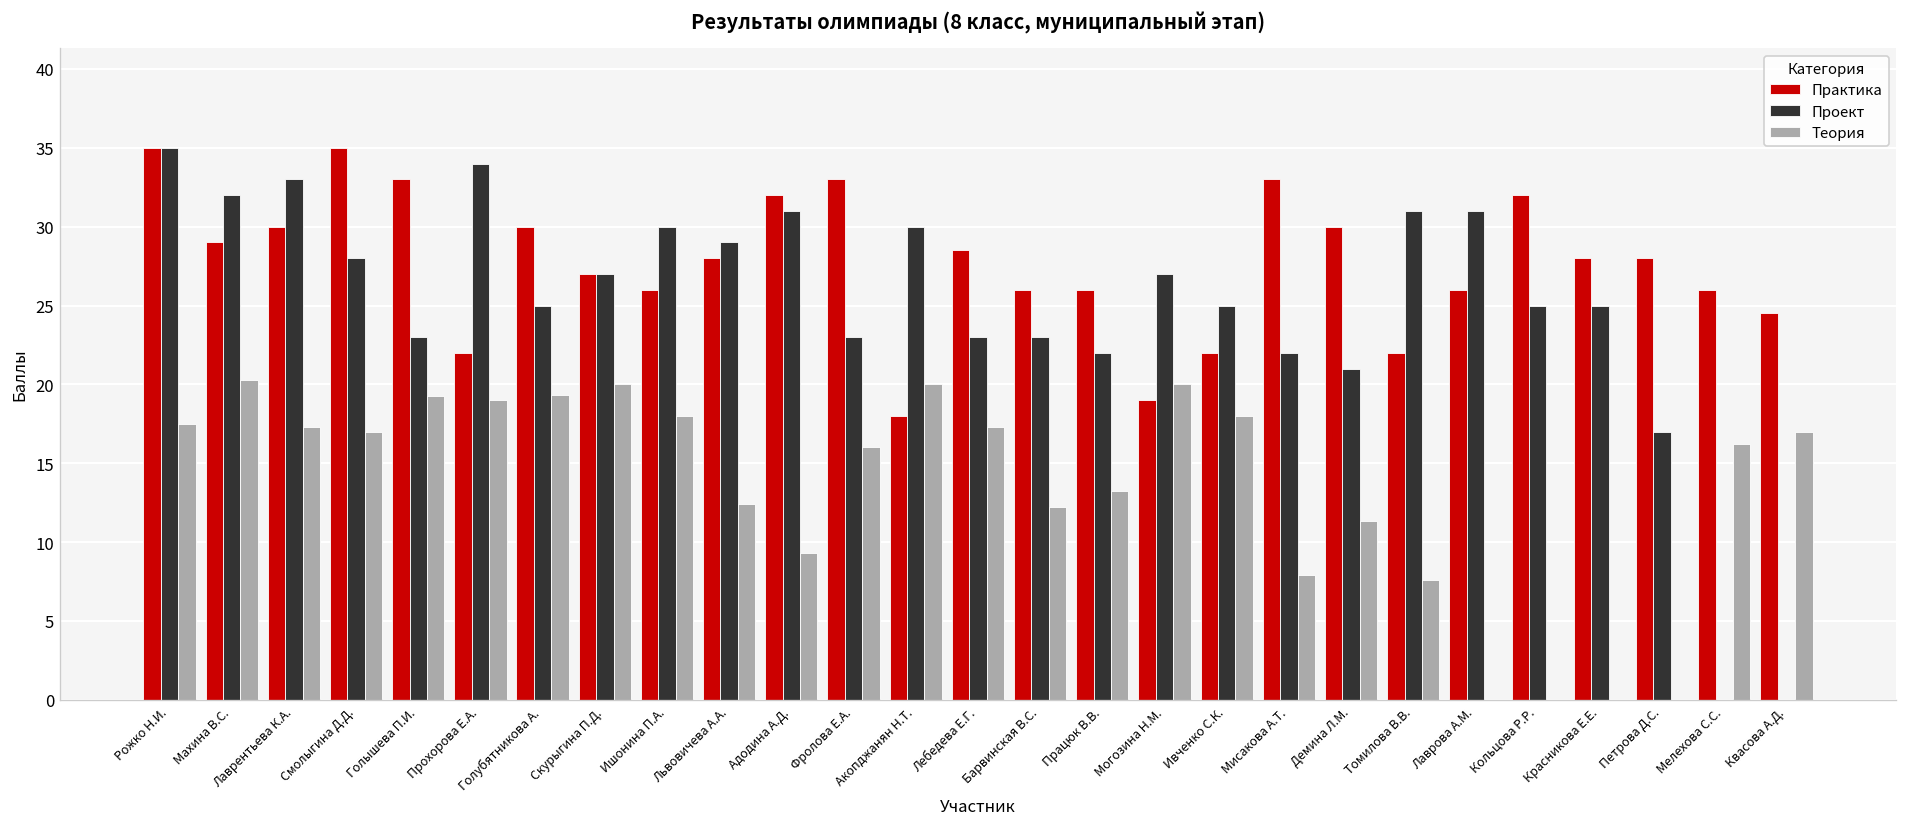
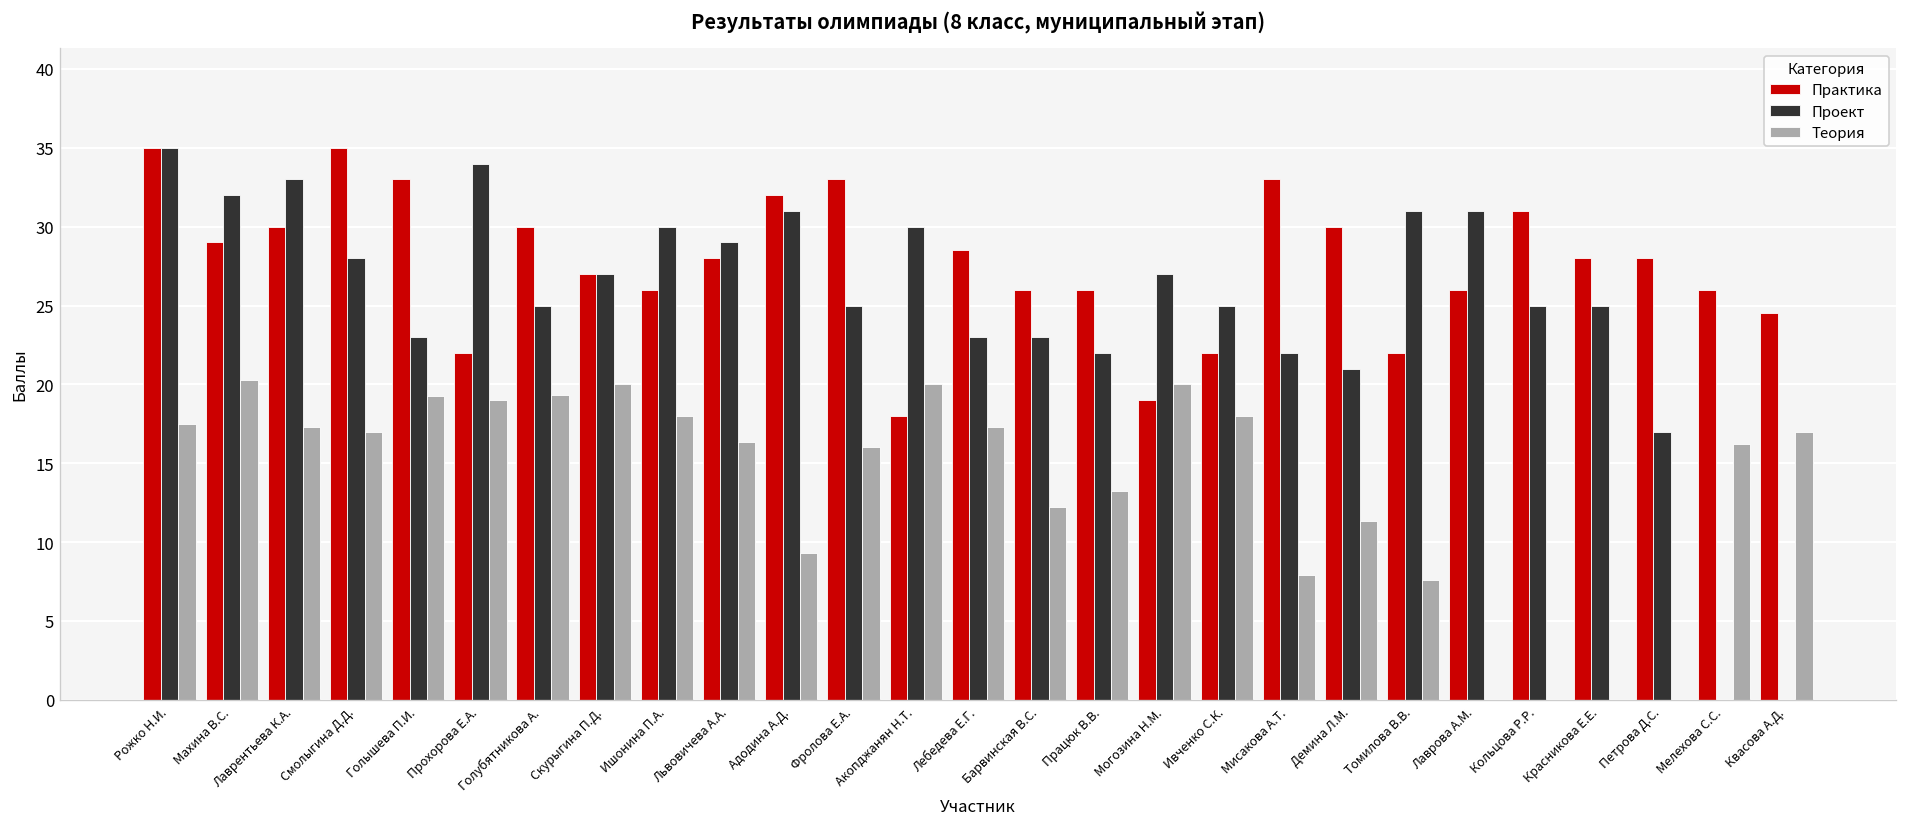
  {
    "Практика": {
      "Рожко Н.И.": 35,
      "Махина В.С.": 29,
      "Лаврентьева К.А.": 30,
      "Смолыгина Д.Д.": 35,
      "Голышева П.И.": 33,
      "Прохорова Е.А.": 22,
      "Голубятникова А.": 30,
      "Скурыгина П.Д.": 27,
      "Ишонина П.А.": 26,
      "Львовичева А.А.": 28,
      "Адодина А.Д.": 32,
      "Фролова Е.А.": 33,
      "Акопджанян Н.Т.": 18,
      "Лебедева Е.Г.": 28.5,
      "Барвинская В.С.": 26,
      "Працюк В.В.": 26,
      "Могозина Н.М.": 19,
      "Ивченко С.К.": 22,
      "Мисакова А.Т.": 33,
      "Демина Л.М.": 30,
      "Томилова В.В.": 22,
      "Лаврова А.М.": 26,
-     "Кольцова Р.Р.": 32,
+     "Кольцова Р.Р.": 31,
      "Красникова Е.Е.": 28,
      "Петрова Д.С.": 28,
      "Мелехова С.С.": 26,
      "Квасова А.Д.": 24.5
    },
    "Проект": {
      "Рожко Н.И.": 35,
      "Махина В.С.": 32,
      "Лаврентьева К.А.": 33,
      "Смолыгина Д.Д.": 28,
      "Голышева П.И.": 23,
      "Прохорова Е.А.": 34,
      "Голубятникова А.": 25,
      "Скурыгина П.Д.": 27,
      "Ишонина П.А.": 30,
      "Львовичева А.А.": 29,
      "Адодина А.Д.": 31,
-     "Фролова Е.А.": 23,
+     "Фролова Е.А.": 25,
      "Акопджанян Н.Т.": 30,
      "Лебедева Е.Г.": 23,
      "Барвинская В.С.": 23,
      "Працюк В.В.": 22,
      "Могозина Н.М.": 27,
      "Ивченко С.К.": 25,
      "Мисакова А.Т.": 22,
      "Демина Л.М.": 21,
      "Томилова В.В.": 31,
      "Лаврова А.М.": 31,
      "Кольцова Р.Р.": 25,
      "Красникова Е.Е.": 25,
      "Петрова Д.С.": 17,
      "Мелехова С.С.": 0,
      "Квасова А.Д.": 0
    },
    "Теория": {
      "Рожко Н.И.": 17.5,
      "Махина В.С.": 20.3,
      "Лаврентьева К.А.": 17.3,
      "Смолыгина Д.Д.": 17.0,
      "Голышева П.И.": 19.3,
      "Прохорова Е.А.": 19.0,
      "Голубятникова А.": 19.3,
      "Скурыгина П.Д.": 20.0,
      "Ишонина П.А.": 18.0,
-     "Львовичева А.А.": 12.4,
+     "Львовичева А.А.": 16.3,
      "Адодина А.Д.": 9.3,
      "Фролова Е.А.": 16.0,
      "Акопджанян Н.Т.": 20.0,
      "Лебедева Е.Г.": 17.3,
      "Барвинская В.С.": 12.3,
      "Працюк В.В.": 13.3,
      "Могозина Н.М.": 20.0,
      "Ивченко С.К.": 18.0,
      "Мисакова А.Т.": 7.9,
      "Демина Л.М.": 11.3,
      "Томилова В.В.": 7.6,
      "Лаврова А.М.": 0.0,
      "Кольцова Р.Р.": 0.0,
      "Красникова Е.Е.": 0.0,
      "Петрова Д.С.": 0.0,
      "Мелехова С.С.": 16.3,
      "Квасова А.Д.": 17.0
    }
  }
